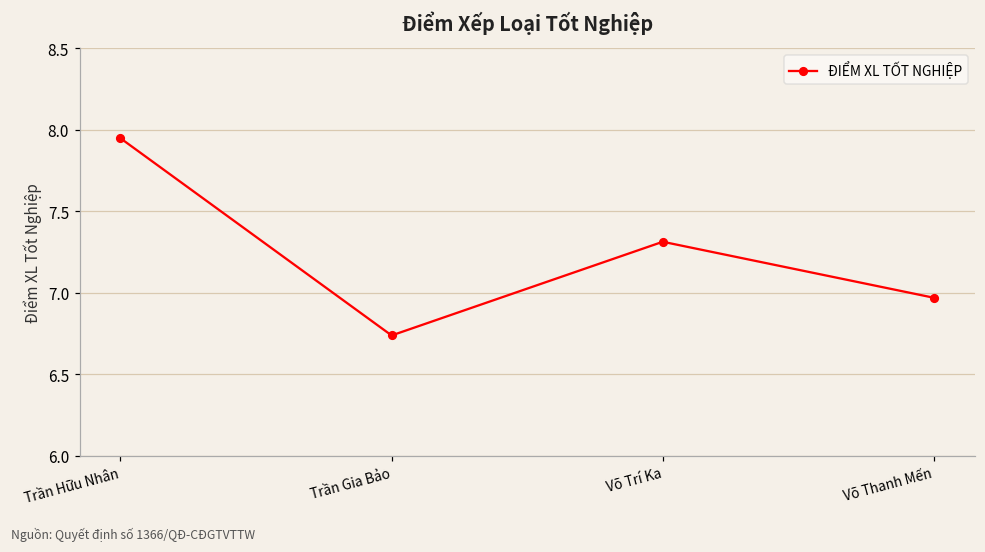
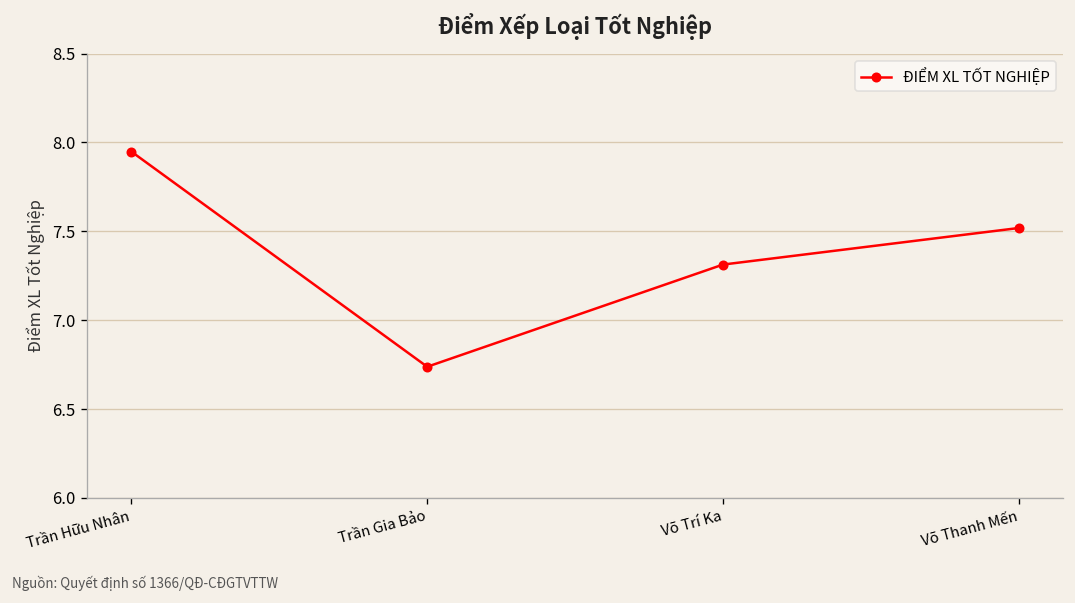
  {
    "Trần Hữu Nhân": 7.95,
    "Trần Gia Bảo": 6.74,
    "Võ Trí Ka": 7.31,
-   "Võ Thanh Mến": 6.97
+   "Võ Thanh Mến": 7.52
  }
